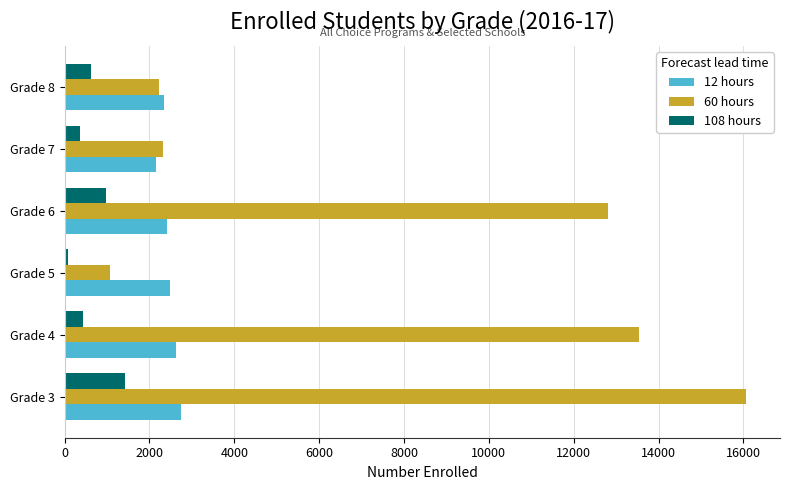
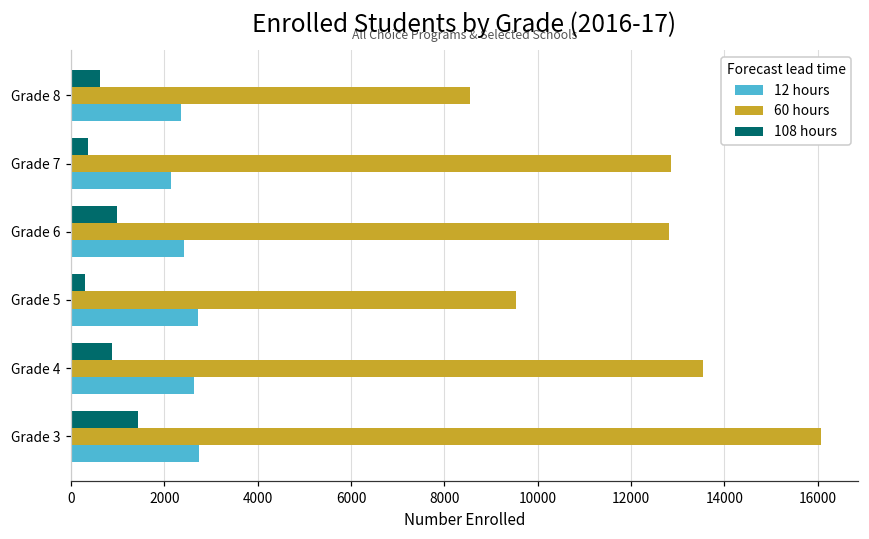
  {
    "12 hours": {
      "Grade 8": 2300,
      "Grade 7": 2100,
      "Grade 6": 2400,
-     "Grade 5": 2500,
+     "Grade 5": 2700,
      "Grade 4": 2600,
      "Grade 3": 2700
    },
    "60 hours": {
-     "Grade 8": 2200,
-     "Grade 7": 2300,
+     "Grade 8": 8500,
+     "Grade 7": 12900,
      "Grade 6": 12800,
-     "Grade 5": 1100,
+     "Grade 5": 9500,
      "Grade 4": 13600,
      "Grade 3": 16100
    },
    "108 hours": {
      "Grade 8": 600,
      "Grade 7": 400,
      "Grade 6": 1000,
-     "Grade 5": 100,
-     "Grade 4": 400,
+     "Grade 5": 300,
+     "Grade 4": 900,
      "Grade 3": 1400
    }
  }
